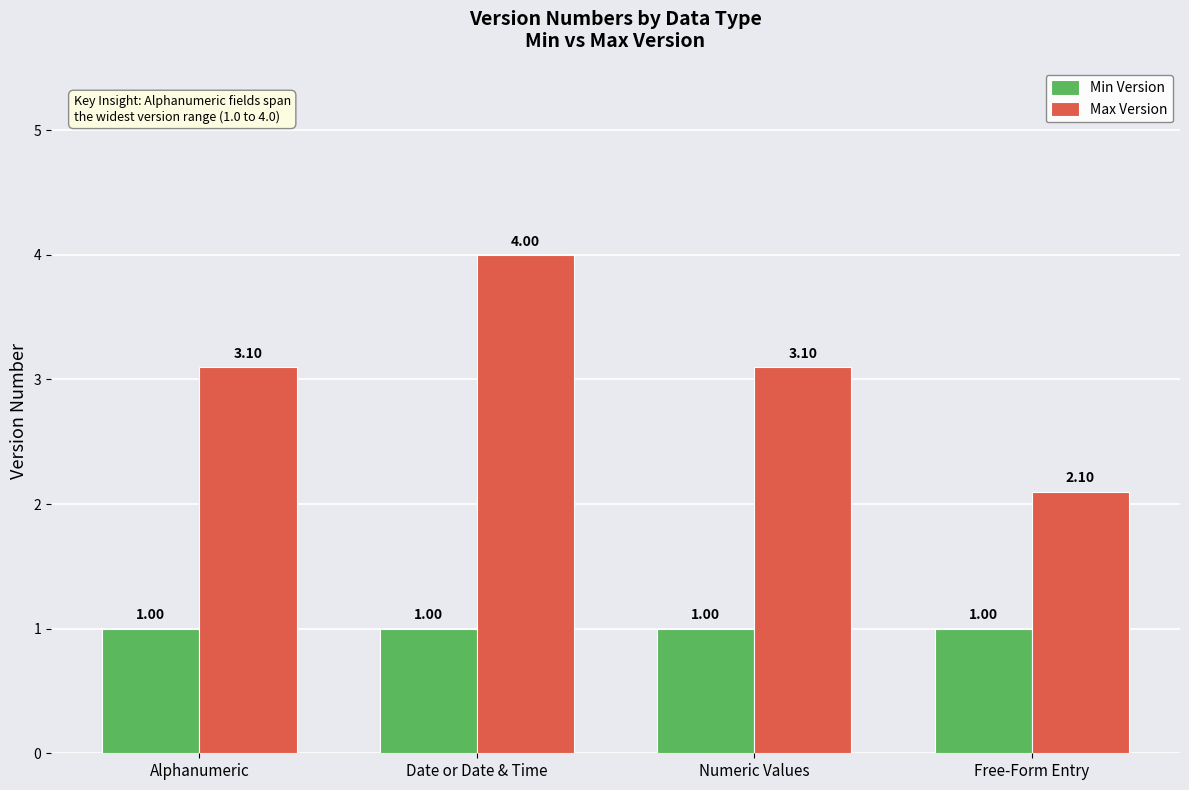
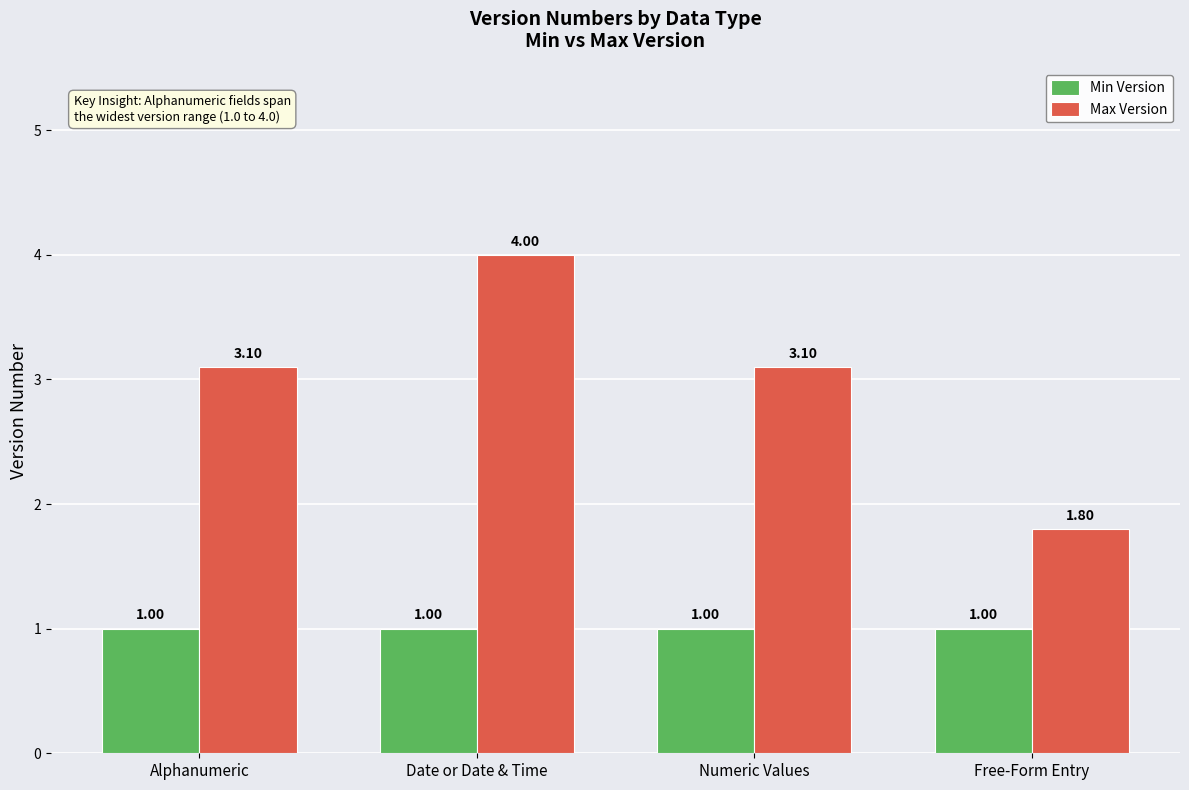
  {
    "Min Version": {
      "Alphanumeric": 1.00,
      "Date or Date & Time": 1.00,
      "Numeric Values": 1.00,
      "Free-Form Entry": 1.00
    },
    "Max Version": {
      "Alphanumeric": 3.10,
      "Date or Date & Time": 4.00,
      "Numeric Values": 3.10,
-     "Free-Form Entry": 2.10
+     "Free-Form Entry": 1.80
    }
  }
